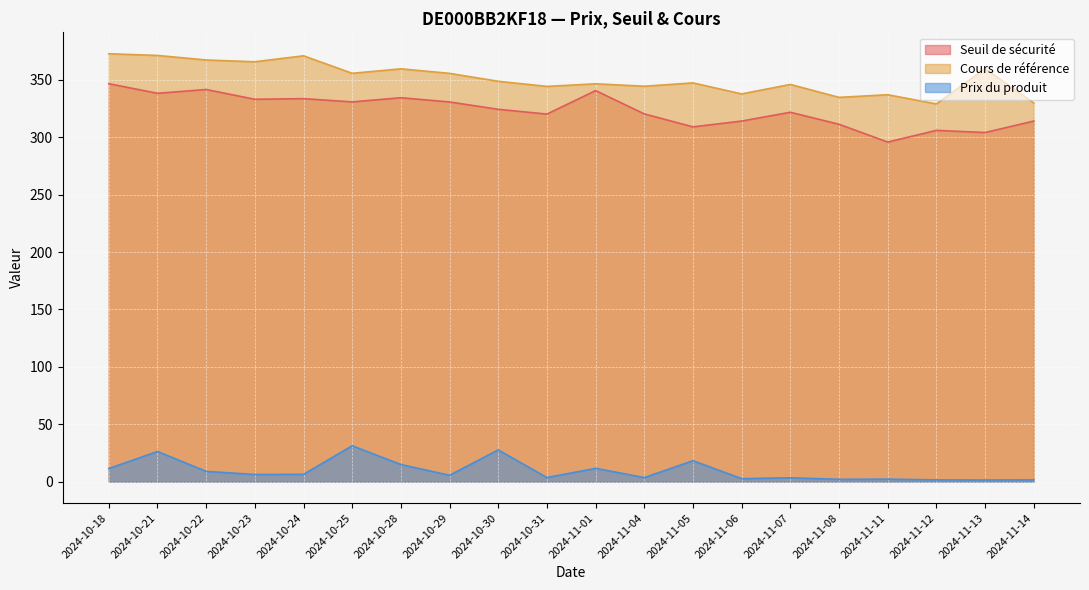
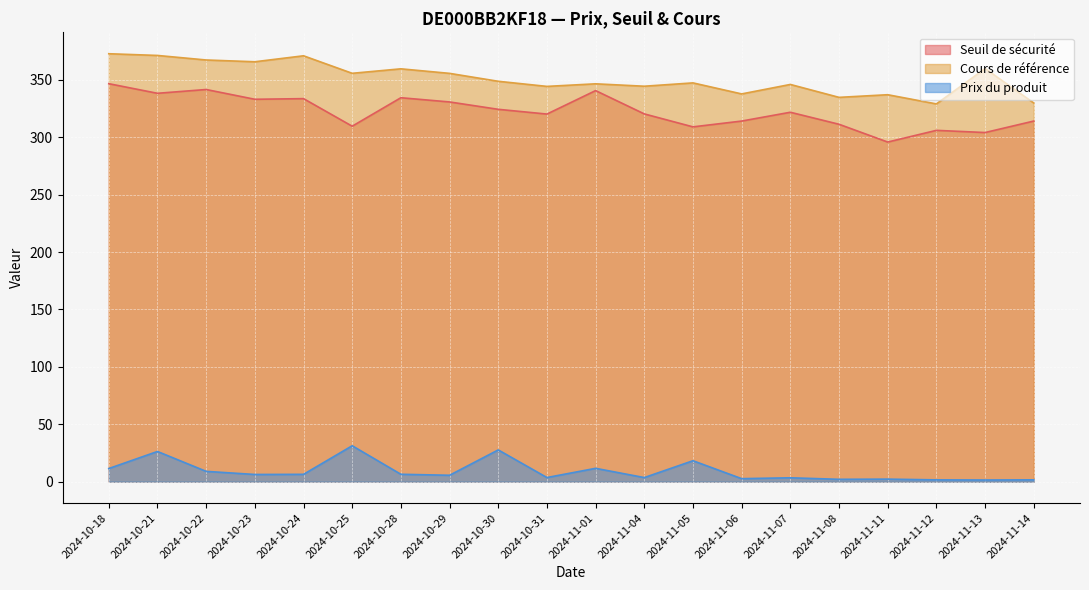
  {
    "Seuil de sécurité": {
      "2024-10-18": 347,
      "2024-10-21": 338,
      "2024-10-22": 342,
      "2024-10-23": 333,
      "2024-10-24": 334,
-     "2024-10-25": 331,
+     "2024-10-25": 310,
      "2024-10-28": 334,
      "2024-10-29": 331,
      "2024-10-30": 324,
      "2024-10-31": 320,
      "2024-11-01": 341,
      "2024-11-04": 320,
      "2024-11-05": 309,
      "2024-11-06": 314,
      "2024-11-07": 322,
      "2024-11-08": 311,
      "2024-11-11": 296,
      "2024-11-12": 306,
      "2024-11-13": 304,
      "2024-11-14": 314
    },
    "Cours de référence": {
      "2024-10-18": 373,
      "2024-10-21": 371,
      "2024-10-22": 367,
      "2024-10-23": 366,
      "2024-10-24": 371,
      "2024-10-25": 356,
      "2024-10-28": 360,
      "2024-10-29": 356,
      "2024-10-30": 349,
      "2024-10-31": 344,
      "2024-11-01": 347,
      "2024-11-04": 344,
      "2024-11-05": 347,
      "2024-11-06": 338,
      "2024-11-07": 346,
      "2024-11-08": 335,
      "2024-11-11": 337,
      "2024-11-12": 329,
      "2024-11-14": 330
    },
    "Prix du produit": {
      "2024-10-18": 11,
      "2024-10-21": 26,
      "2024-10-22": 9,
      "2024-10-23": 6,
      "2024-10-24": 6,
      "2024-10-25": 31,
-     "2024-10-28": 15,
+     "2024-10-28": 6,
      "2024-10-29": 6,
      "2024-10-30": 28,
      "2024-10-31": 4,
      "2024-11-01": 12,
      "2024-11-04": 4,
      "2024-11-05": 18,
      "2024-11-06": 3,
      "2024-11-07": 3,
      "2024-11-08": 2,
      "2024-11-11": 2,
      "2024-11-12": 2,
      "2024-11-13": 1,
      "2024-11-14": 2
    }
  }
